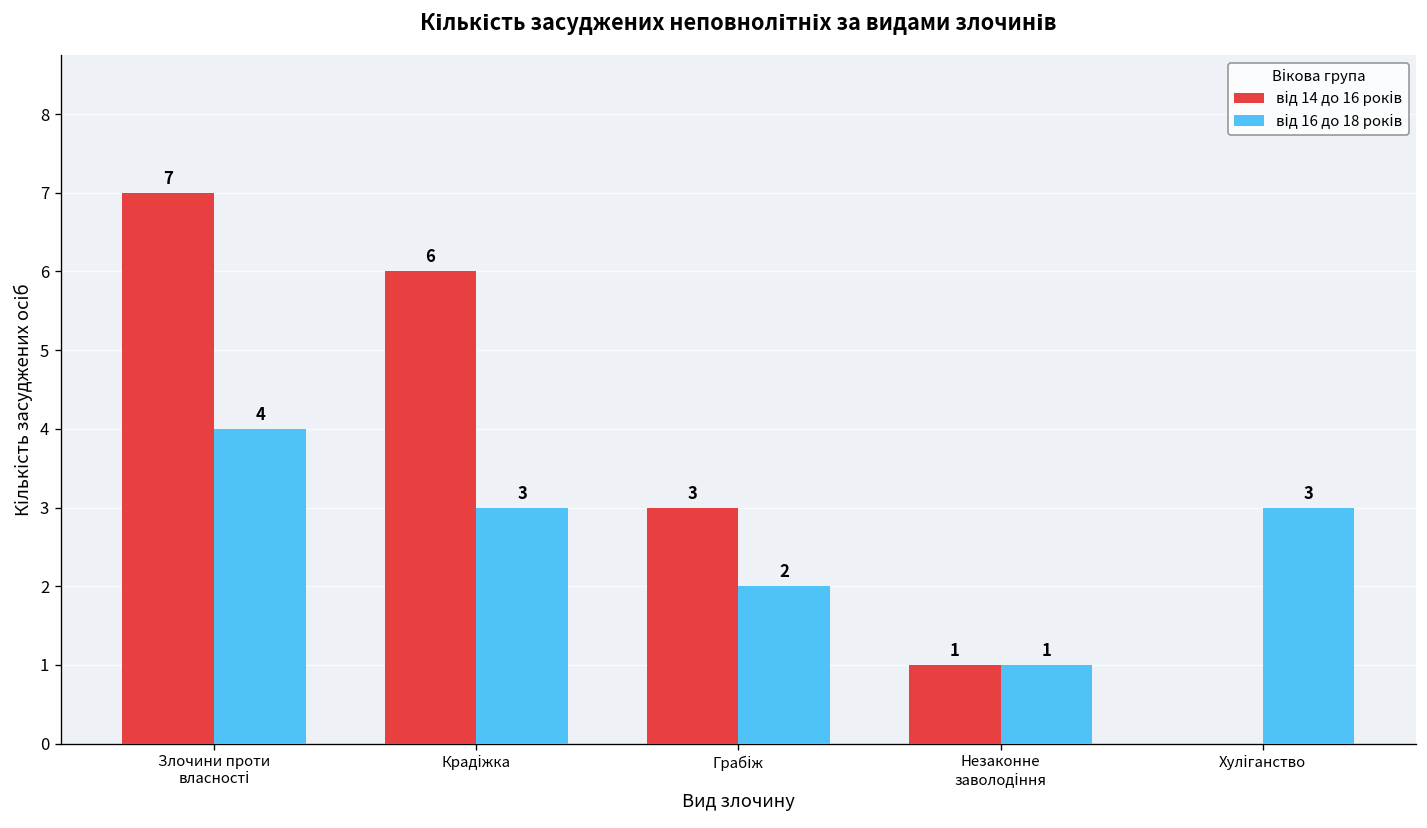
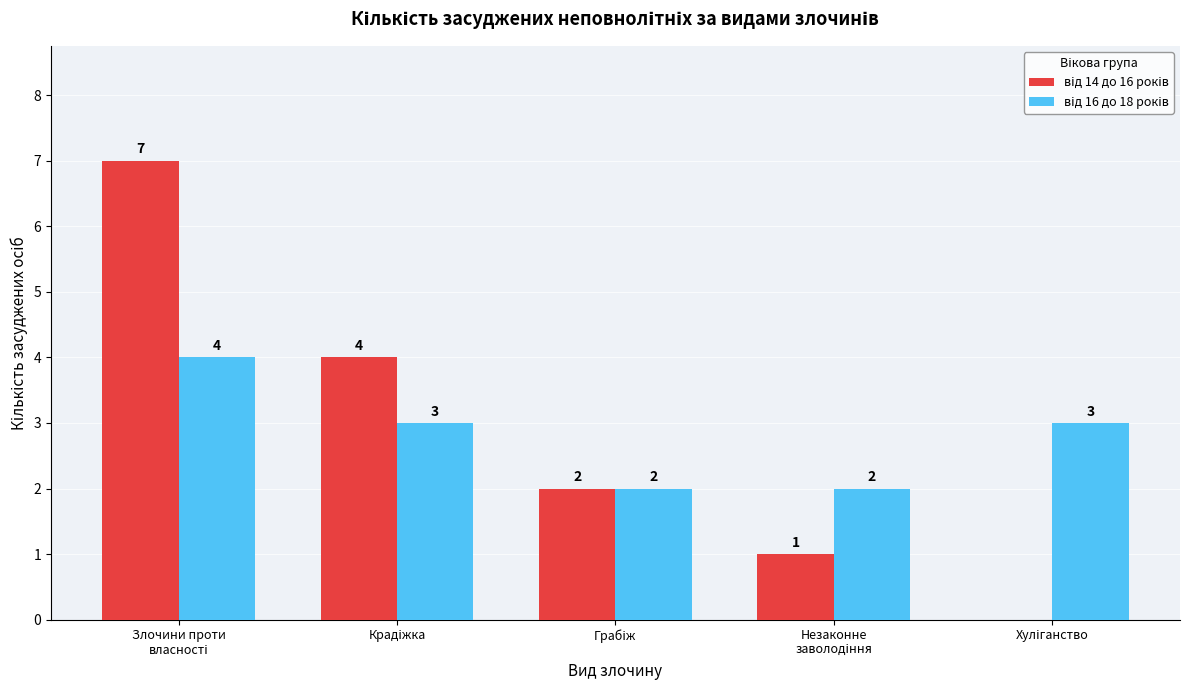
  {
    "від 14 до 16 років": {
      "Злочини проти власності": 7,
-     "Крадіжка": 6,
-     "Грабіж": 3,
+     "Крадіжка": 4,
+     "Грабіж": 2,
      "Незаконне заволодіння": 1
    },
    "від 16 до 18 років": {
      "Злочини проти власності": 4,
      "Крадіжка": 3,
      "Грабіж": 2,
-     "Незаконне заволодіння": 1,
+     "Незаконне заволодіння": 2,
      "Хуліганство": 3
    }
  }
